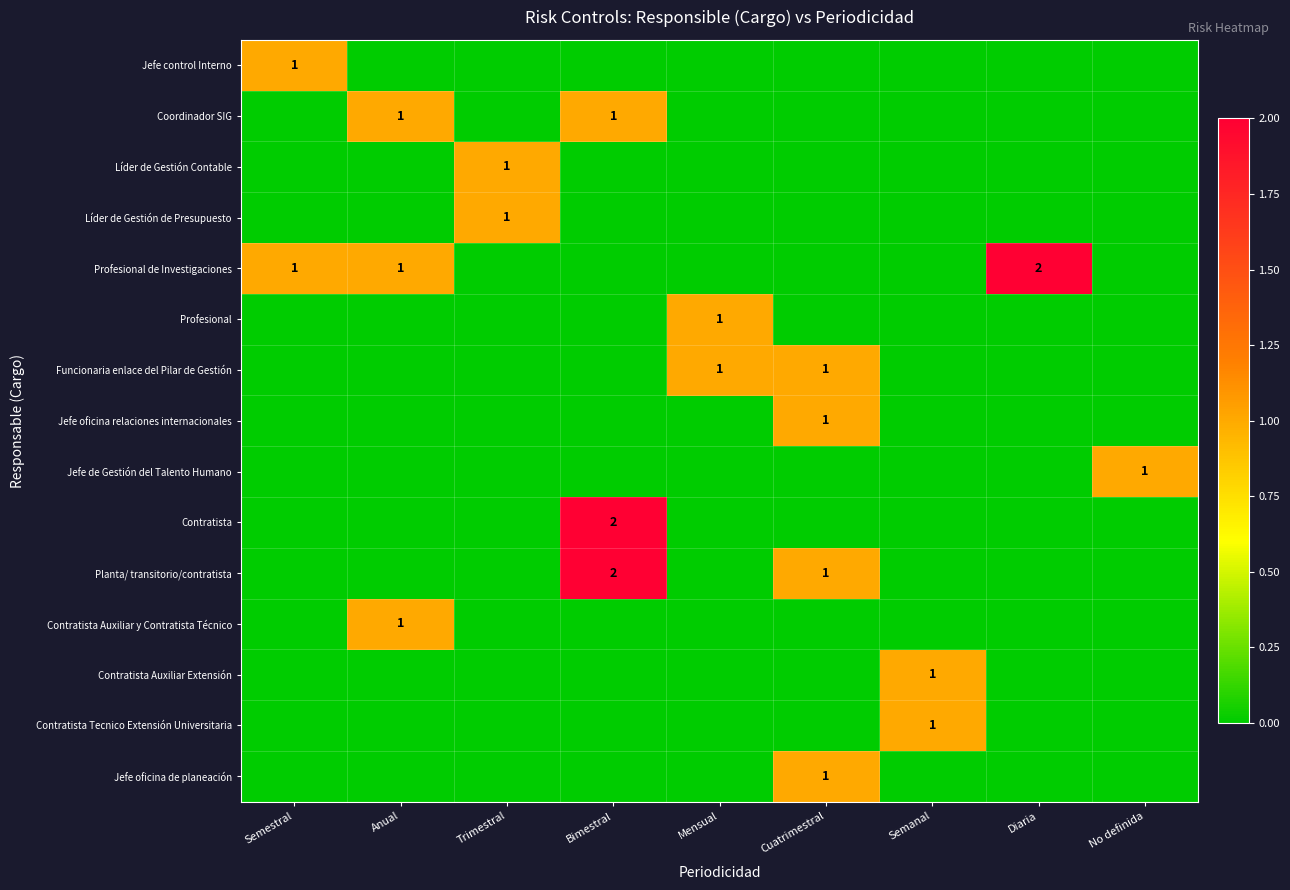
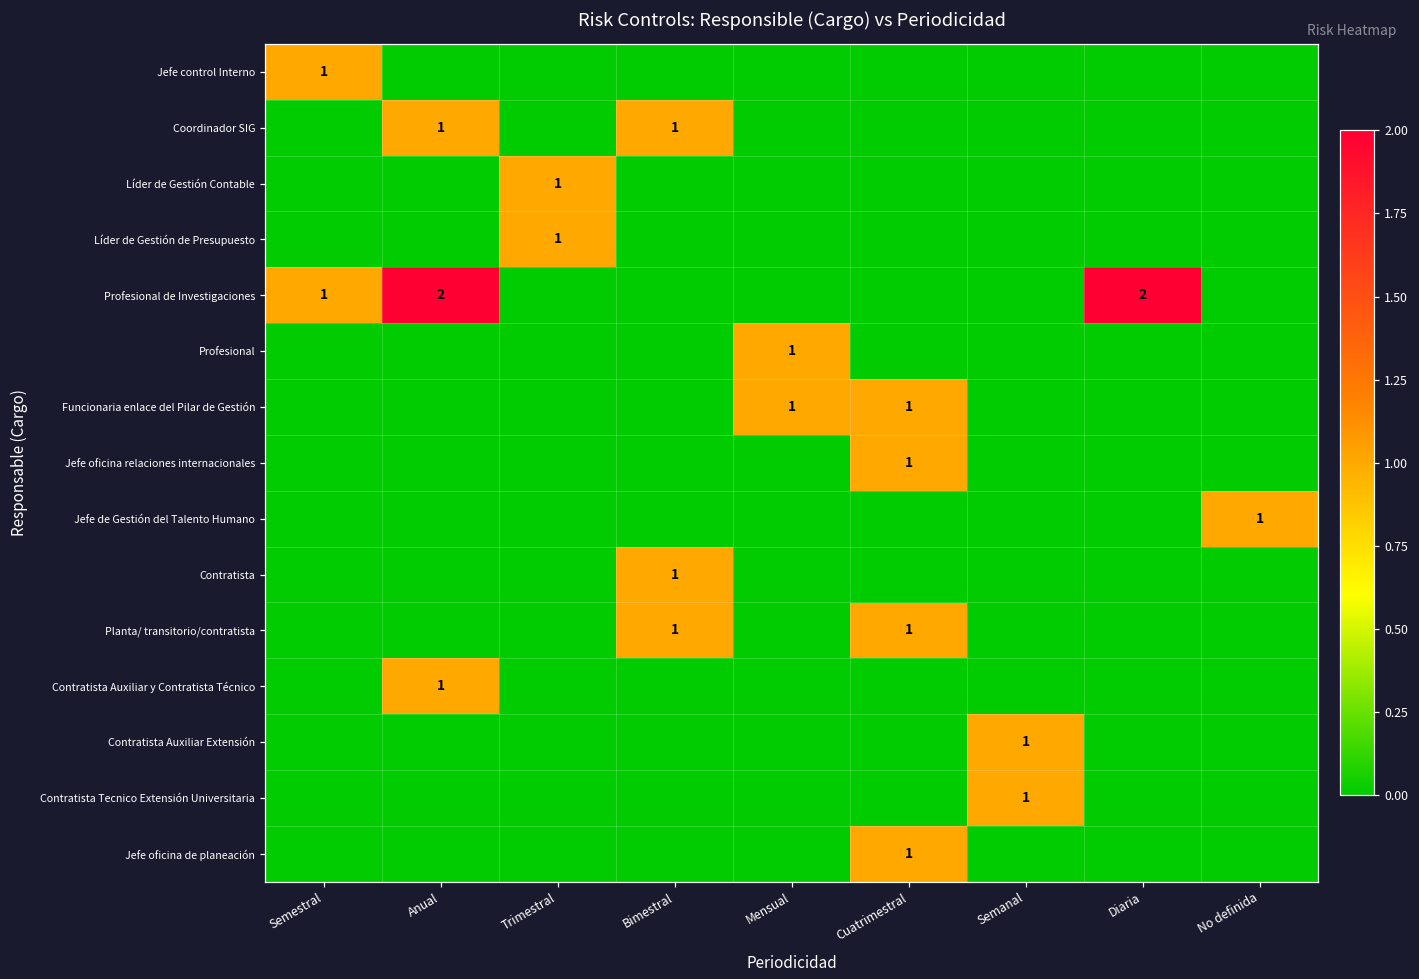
  {
    "Jefe control Interno": {
      "Semestral": 1
    },
    "Coordinador SIG": {
      "Anual": 1,
      "Bimestral": 1
    },
    "Líder de Gestión Contable": {
      "Trimestral": 1
    },
    "Líder de Gestión de Presupuesto": {
      "Trimestral": 1
    },
    "Profesional de Investigaciones": {
      "Semestral": 1,
-     "Anual": 1,
+     "Anual": 2,
      "Diaria": 2
    },
    "Profesional": {
      "Mensual": 1
    },
    "Funcionaria enlace del Pilar de Gestión": {
      "Mensual": 1,
      "Cuatrimestral": 1
    },
    "Jefe oficina relaciones internacionales": {
      "Cuatrimestral": 1
    },
    "Jefe de Gestión del Talento Humano": {
      "No definida": 1
    },
    "Contratista": {
-     "Bimestral": 2
+     "Bimestral": 1
    },
    "Planta/ transitorio/contratista": {
-     "Bimestral": 2,
+     "Bimestral": 1,
      "Cuatrimestral": 1
    },
    "Contratista Auxiliar y Contratista Técnico": {
      "Anual": 1
    },
    "Contratista Auxiliar Extensión": {
      "Semanal": 1
    },
    "Contratista Tecnico Extensión Universitaria": {
      "Semanal": 1
    },
    "Jefe oficina de planeación": {
      "Cuatrimestral": 1
    }
  }
